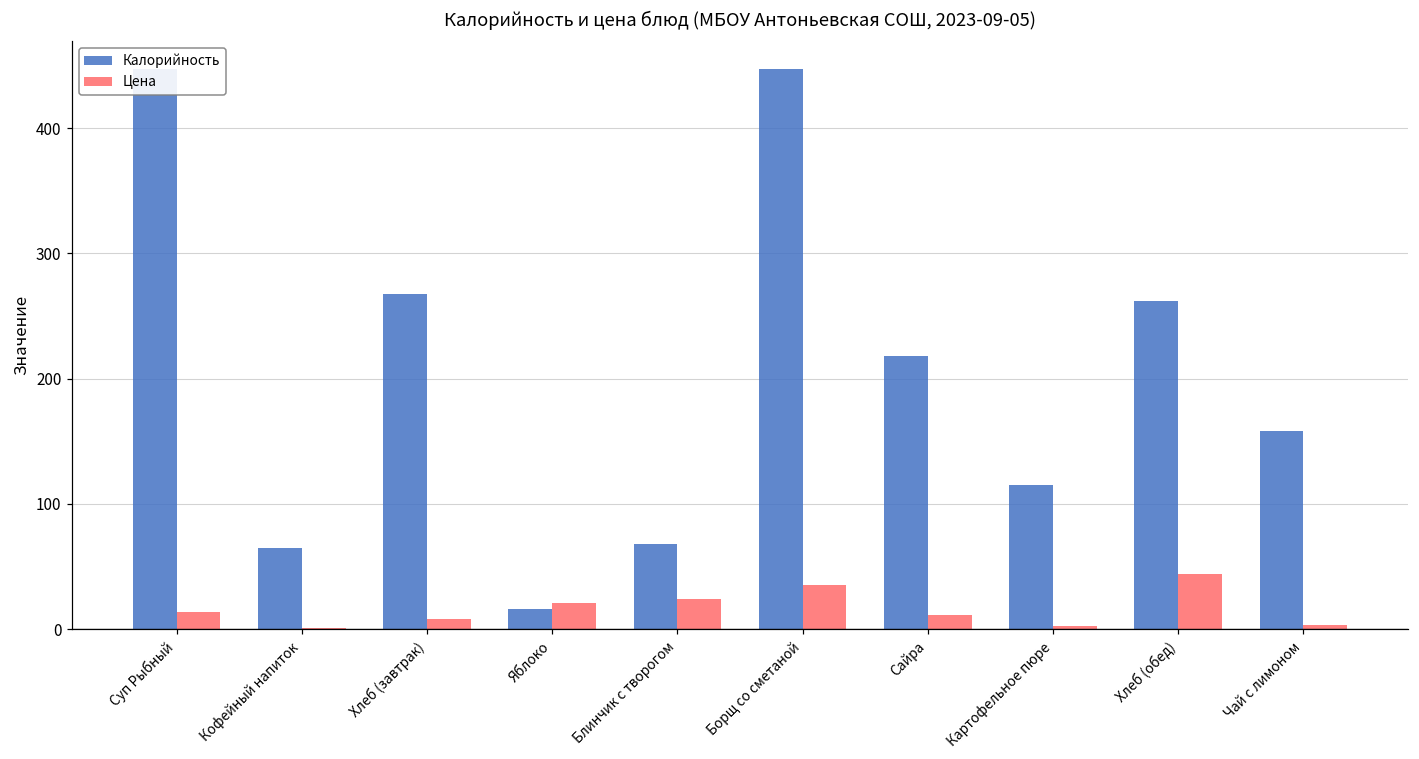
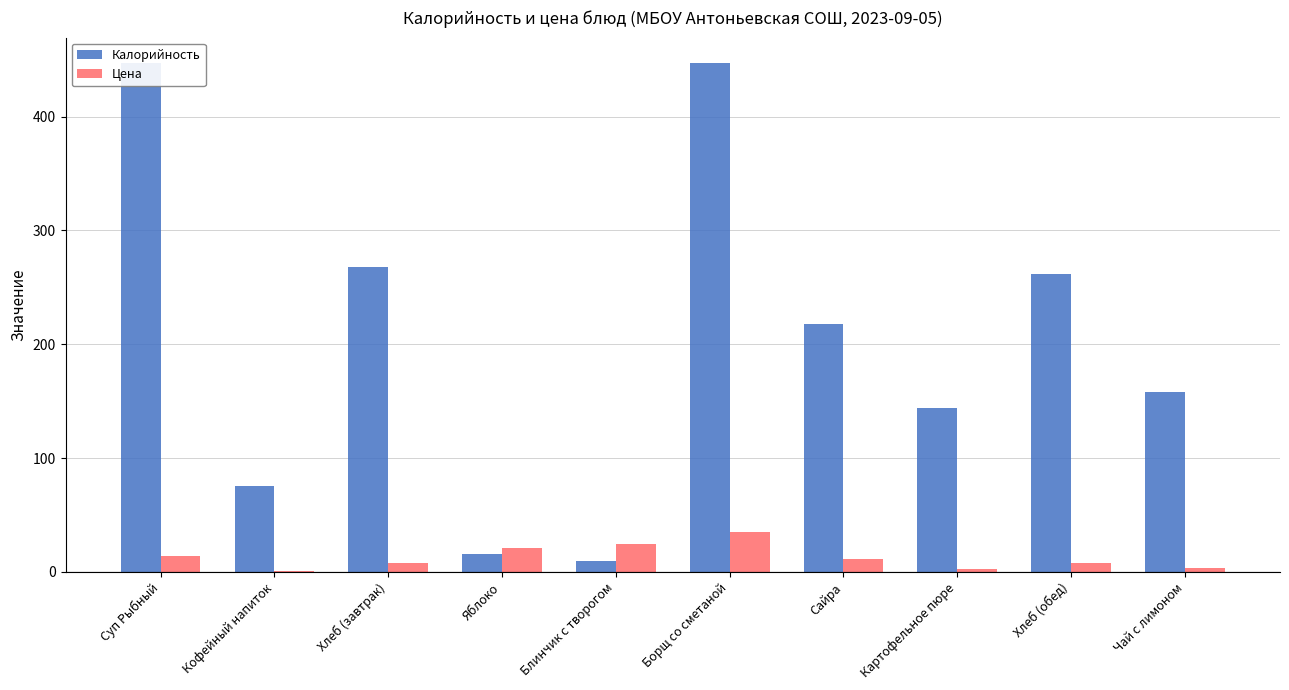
  {
    "Калорийность": {
-     "Кофейный напиток": 65,
+     "Кофейный напиток": 76,
      "Хлеб (завтрак)": 268,
      "Яблоко": 16,
-     "Блинчик с творогом": 68,
+     "Блинчик с творогом": 10,
      "Борщ со сметаной": 447,
      "Сайра": 218,
-     "Картофельное пюре": 115,
+     "Картофельное пюре": 144,
      "Хлеб (обед)": 262,
      "Чай с лимоном": 158
    },
    "Цена": {
      "Суп Рыбный": 14,
      "Хлеб (завтрак)": 8,
      "Яблоко": 21,
      "Блинчик с творогом": 24,
      "Борщ со сметаной": 35,
      "Сайра": 12,
      "Картофельное пюре": 3,
-     "Хлеб (обед)": 44,
+     "Хлеб (обед)": 8,
      "Чай с лимоном": 3
    }
  }
